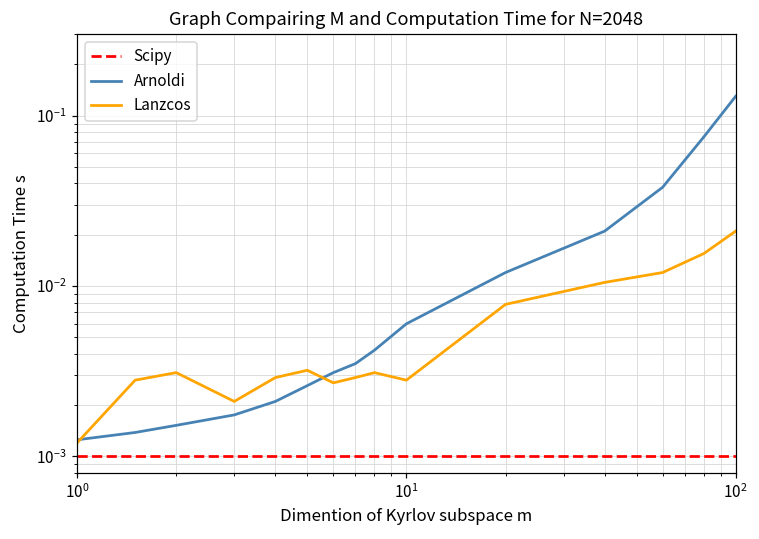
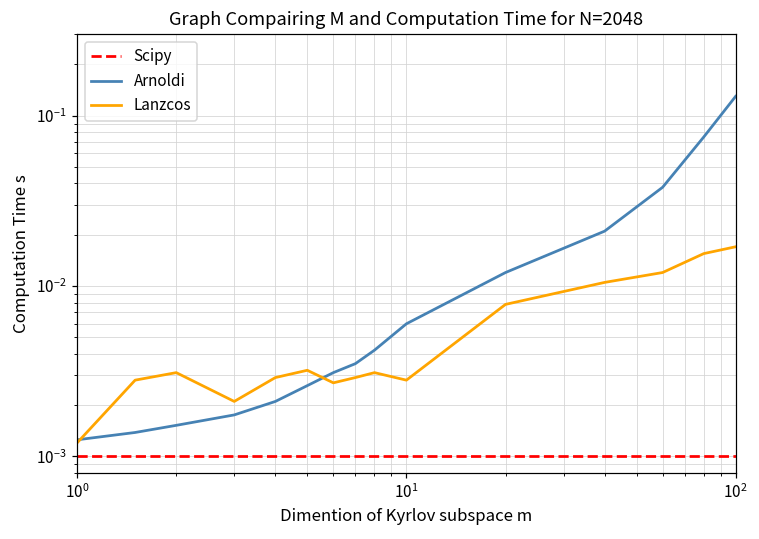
  {
    "Scipy": {
      "10^0": 0.001,
      "10^1": 0.001,
      "10^2": 0.001
    },
    "Arnoldi": {
      "10^0": 0.0013,
      "10^1": 0.006,
      "10^2": 0.13
    },
    "Lanzcos": {
      "10^0": 0.0012,
      "10^1": 0.0028,
-     "10^2": 0.021
+     "10^2": 0.017
    }
  }
